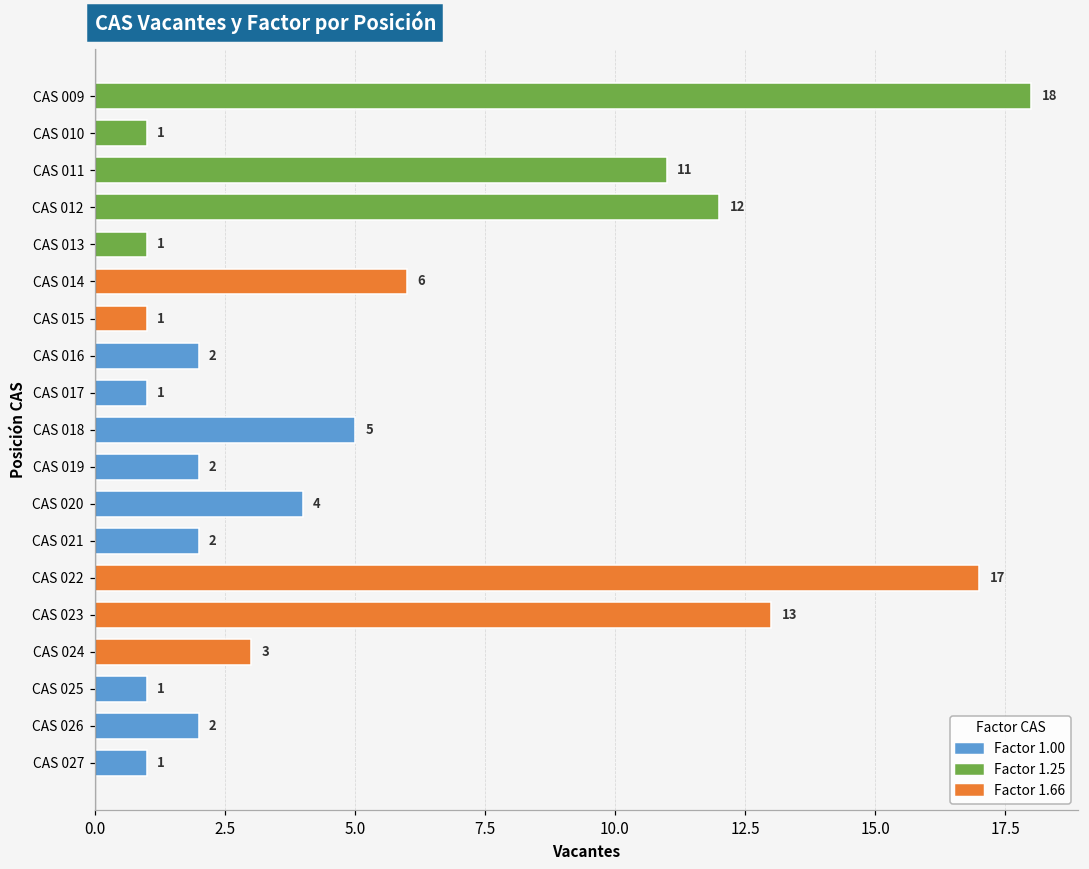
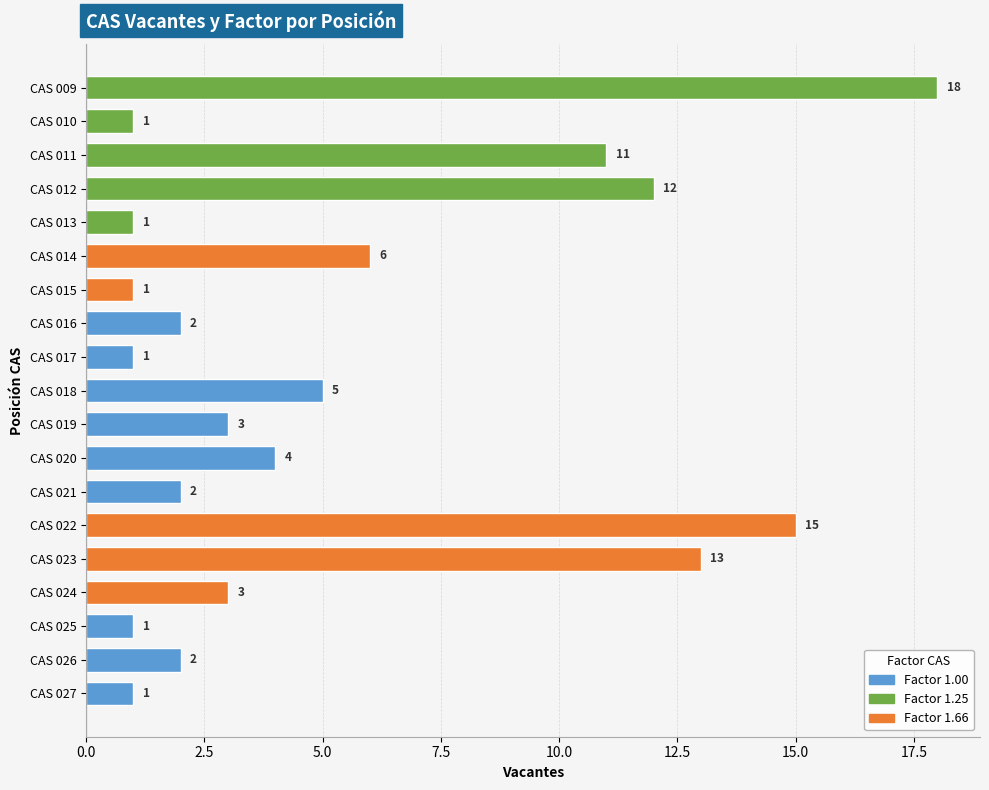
  {
    "CAS 009": 18,
    "CAS 010": 1,
    "CAS 011": 11,
    "CAS 012": 12,
    "CAS 013": 1,
    "CAS 014": 6,
    "CAS 015": 1,
    "CAS 016": 2,
    "CAS 017": 1,
    "CAS 018": 5,
-   "CAS 019": 2,
+   "CAS 019": 3,
    "CAS 020": 4,
    "CAS 021": 2,
-   "CAS 022": 17,
+   "CAS 022": 15,
    "CAS 023": 13,
    "CAS 024": 3,
    "CAS 025": 1,
    "CAS 026": 2,
    "CAS 027": 1
  }
